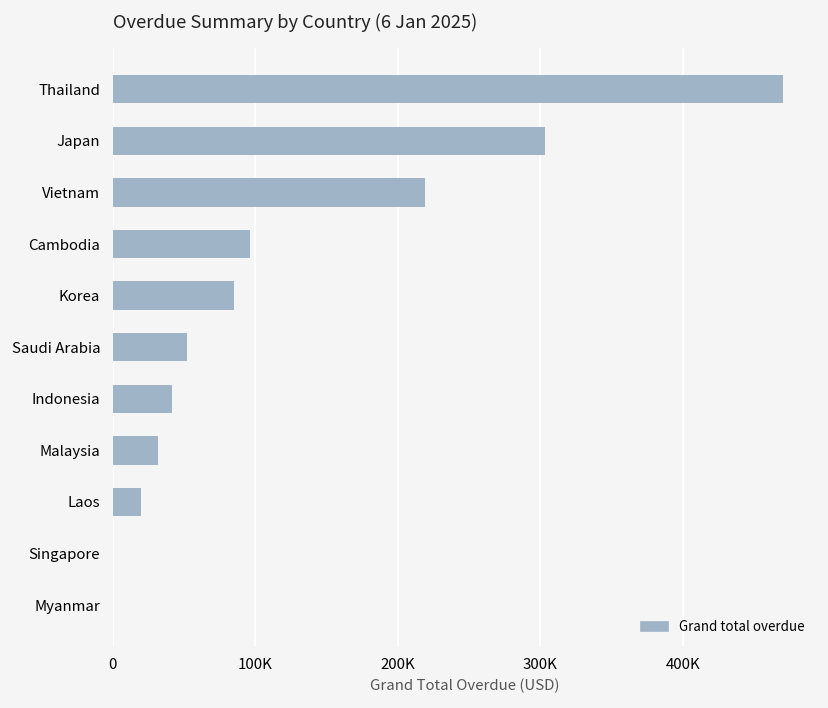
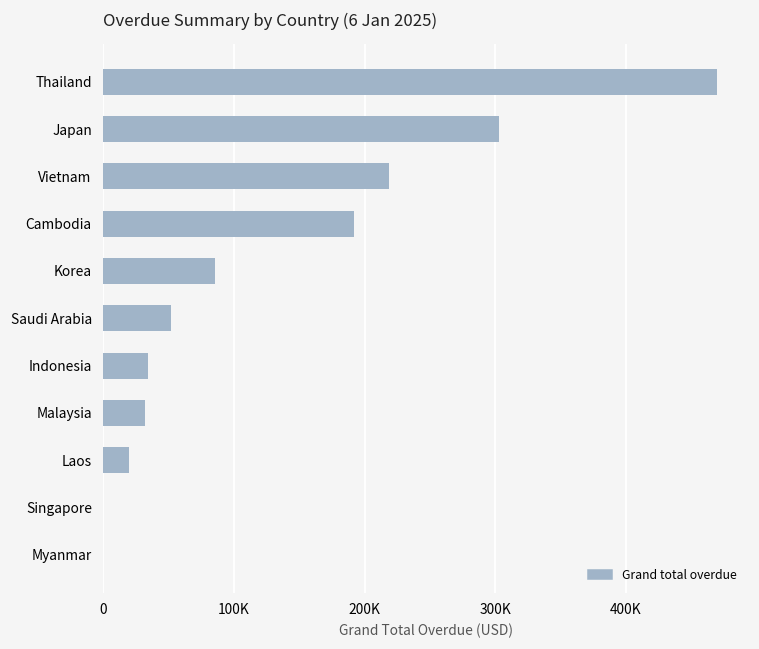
  {
    "Thailand": 470000,
    "Japan": 303000,
    "Vietnam": 219000,
-   "Cambodia": 96000,
+   "Cambodia": 192000,
    "Korea": 85000,
    "Saudi Arabia": 52000,
-   "Indonesia": 42000,
+   "Indonesia": 34000,
    "Malaysia": 32000,
    "Laos": 20000,
    "Singapore": 0,
    "Myanmar": 0
  }
